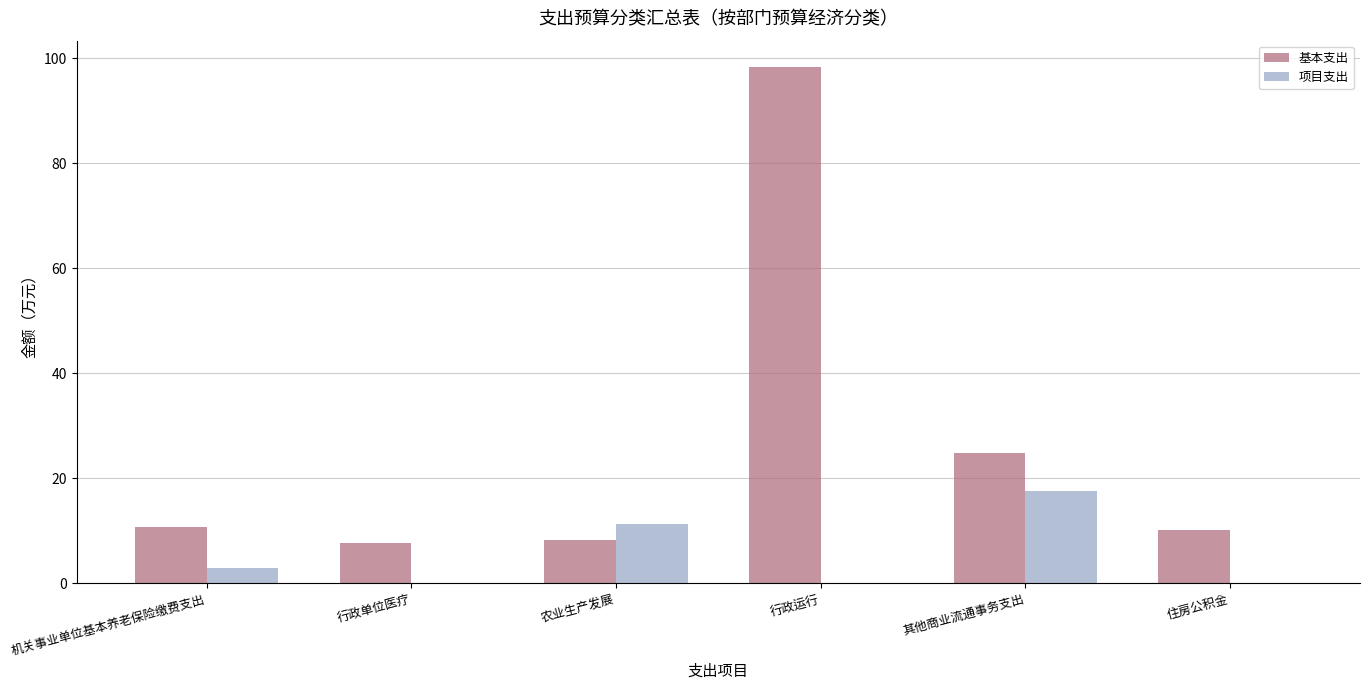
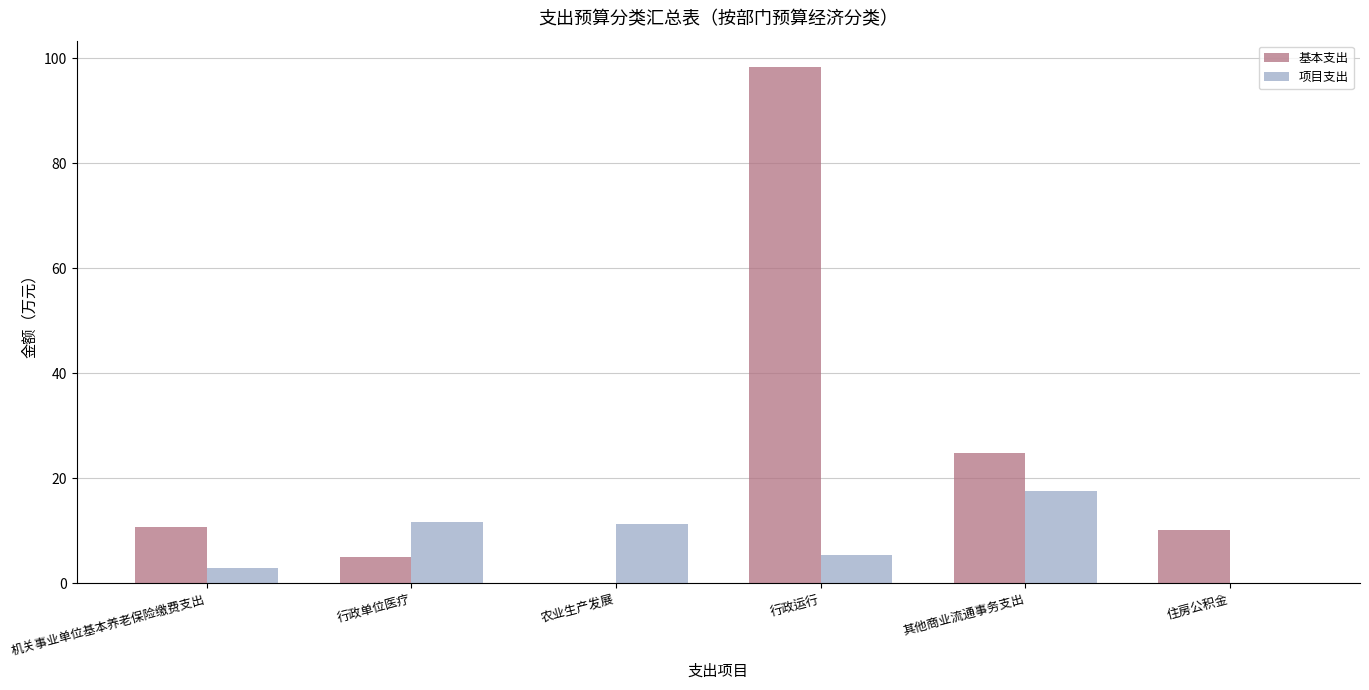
  {
    "基本支出": {
      "机关事业单位基本养老保险缴费支出": 11,
-     "行政单位医疗": 8,
-     "农业生产发展": 8,
+     "行政单位医疗": 5,
+     "农业生产发展": 0,
      "行政运行": 98,
      "其他商业流通事务支出": 25,
      "住房公积金": 10
    },
    "项目支出": {
      "机关事业单位基本养老保险缴费支出": 3,
-     "行政单位医疗": 0,
+     "行政单位医疗": 12,
      "农业生产发展": 11,
-     "行政运行": 0,
+     "行政运行": 5,
      "其他商业流通事务支出": 18,
      "住房公积金": 0
    }
  }
